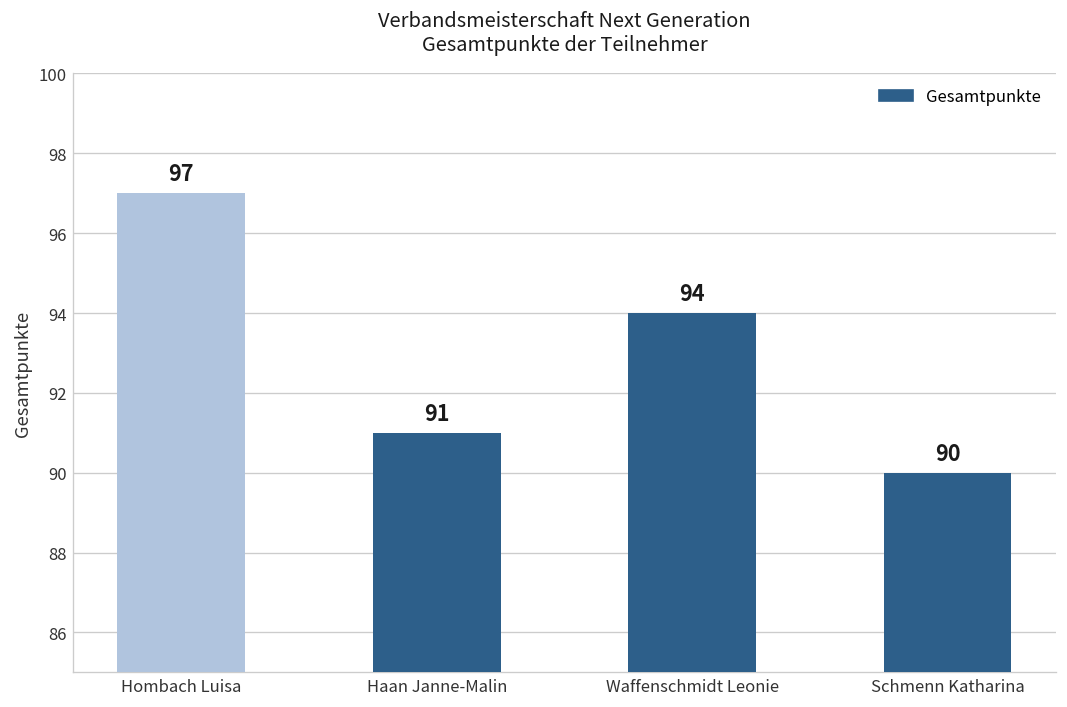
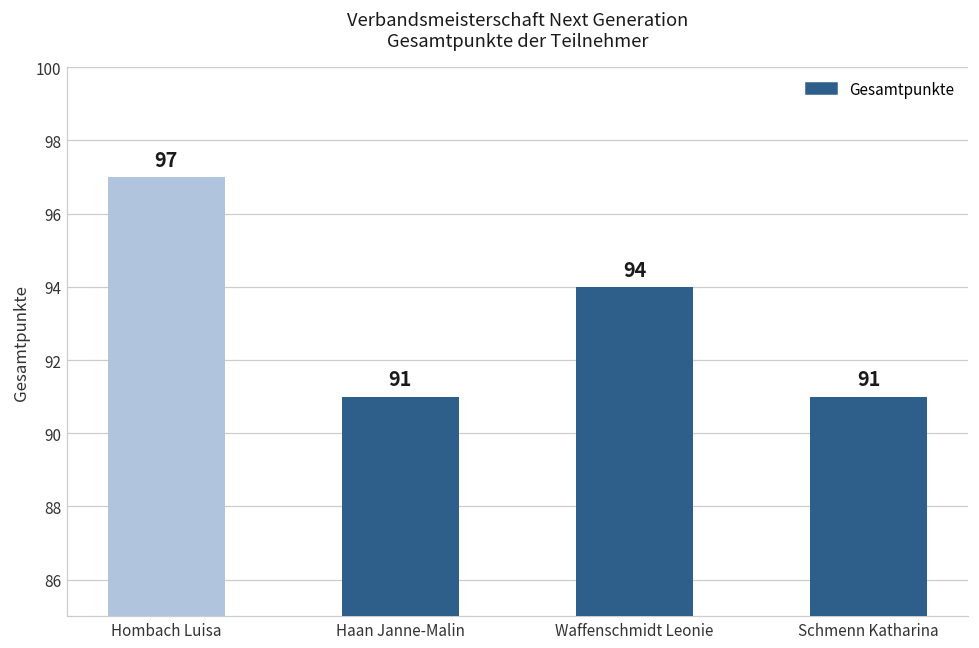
  {
    "Hombach Luisa": 97,
    "Haan Janne-Malin": 91,
    "Waffenschmidt Leonie": 94,
-   "Schmenn Katharina": 90
+   "Schmenn Katharina": 91
  }
